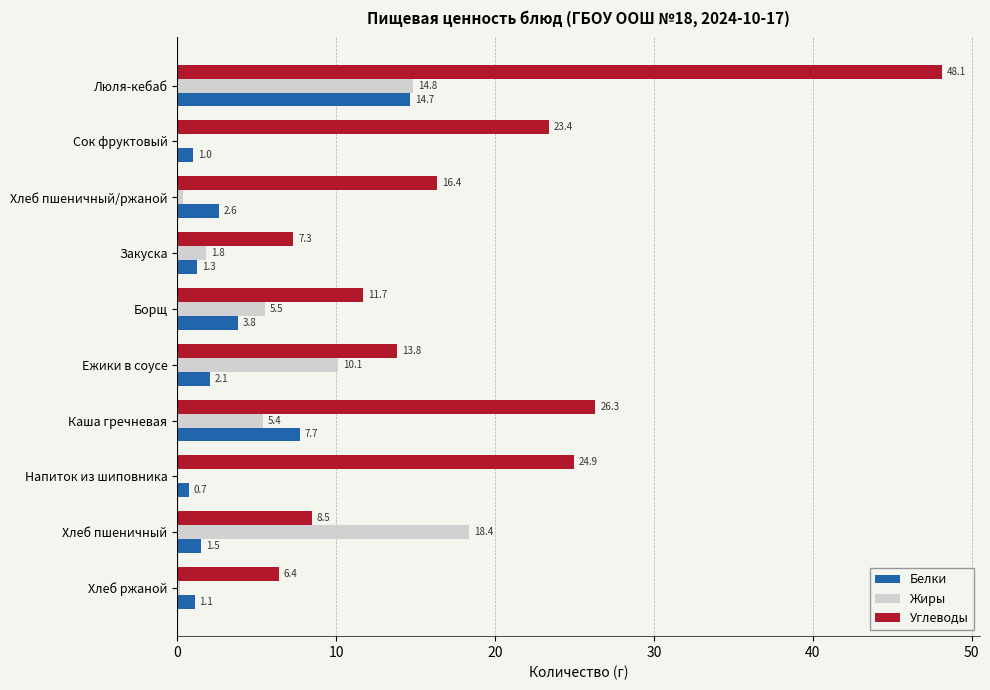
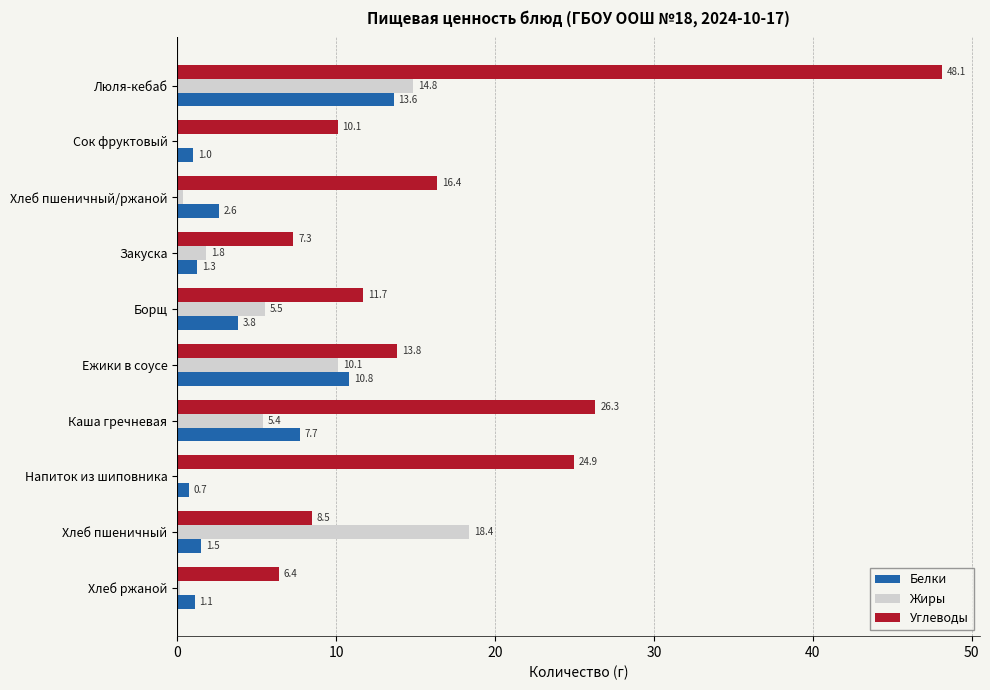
  {
    "Белки": {
-     "Люля-кебаб": 14.7,
+     "Люля-кебаб": 13.6,
      "Сок фруктовый": 1.0,
      "Хлеб пшеничный/ржаной": 2.6,
      "Закуска": 1.3,
      "Борщ": 3.8,
-     "Ежики в соусе": 2.1,
+     "Ежики в соусе": 10.8,
      "Каша гречневая": 7.7,
      "Напиток из шиповника": 0.7,
      "Хлеб пшеничный": 1.5,
      "Хлеб ржаной": 1.1
    },
    "Жиры": {
      "Люля-кебаб": 14.8,
      "Закуска": 1.8,
      "Борщ": 5.5,
      "Ежики в соусе": 10.1,
      "Каша гречневая": 5.4,
      "Хлеб пшеничный": 18.4
    },
    "Углеводы": {
      "Люля-кебаб": 48.1,
-     "Сок фруктовый": 23.4,
+     "Сок фруктовый": 10.1,
      "Хлеб пшеничный/ржаной": 16.4,
      "Закуска": 7.3,
      "Борщ": 11.7,
      "Ежики в соусе": 13.8,
      "Каша гречневая": 26.3,
      "Напиток из шиповника": 24.9,
      "Хлеб пшеничный": 8.5,
      "Хлеб ржаной": 6.4
    }
  }
